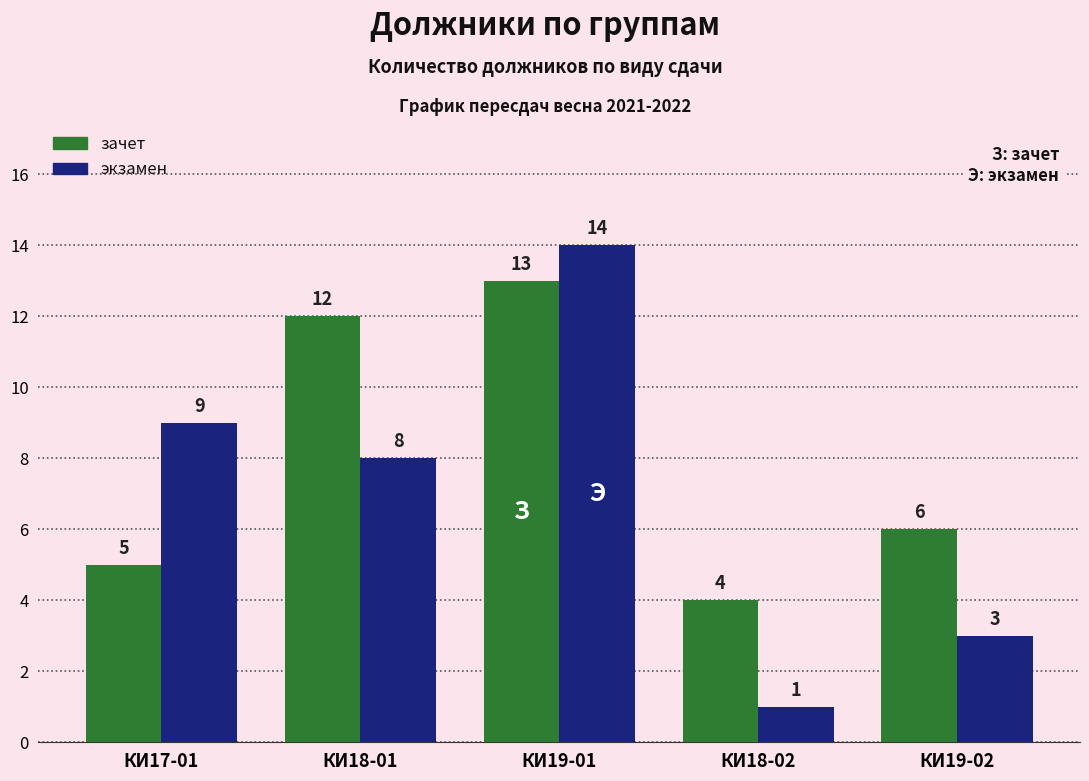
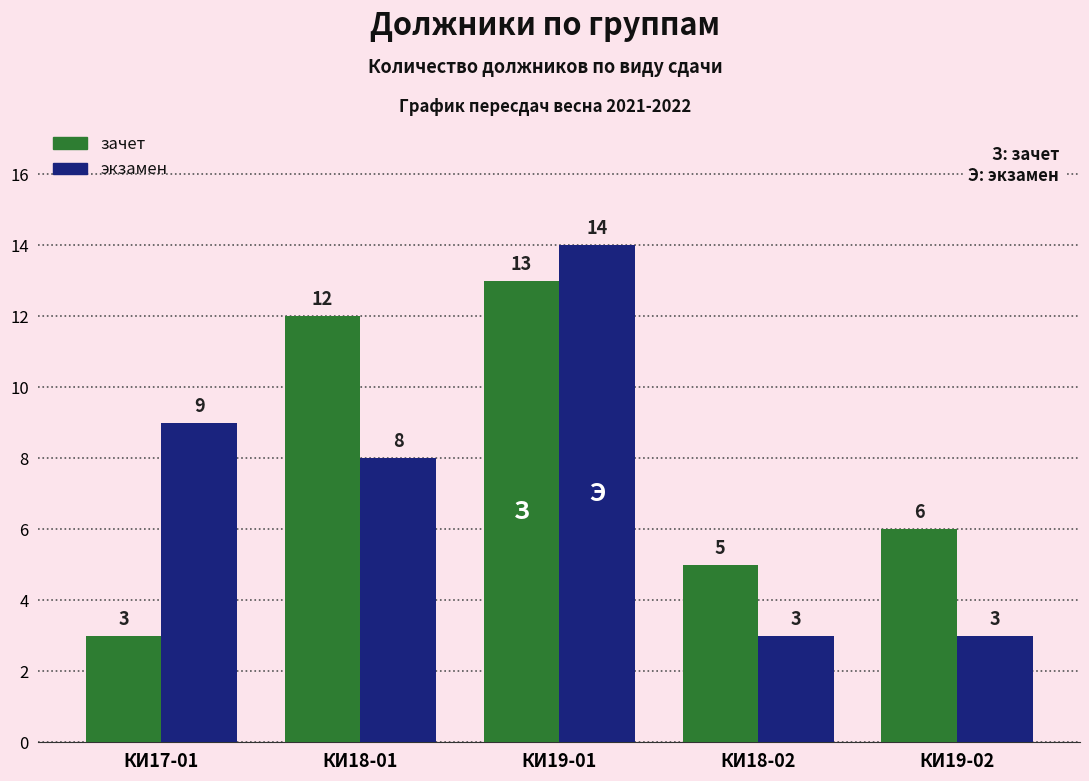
  {
    "зачет": {
-     "КИ17-01": 5,
+     "КИ17-01": 3,
      "КИ18-01": 12,
      "КИ19-01": 13,
-     "КИ18-02": 4,
+     "КИ18-02": 5,
      "КИ19-02": 6
    },
    "экзамен": {
      "КИ17-01": 9,
      "КИ18-01": 8,
      "КИ19-01": 14,
-     "КИ18-02": 1,
+     "КИ18-02": 3,
      "КИ19-02": 3
    }
  }
